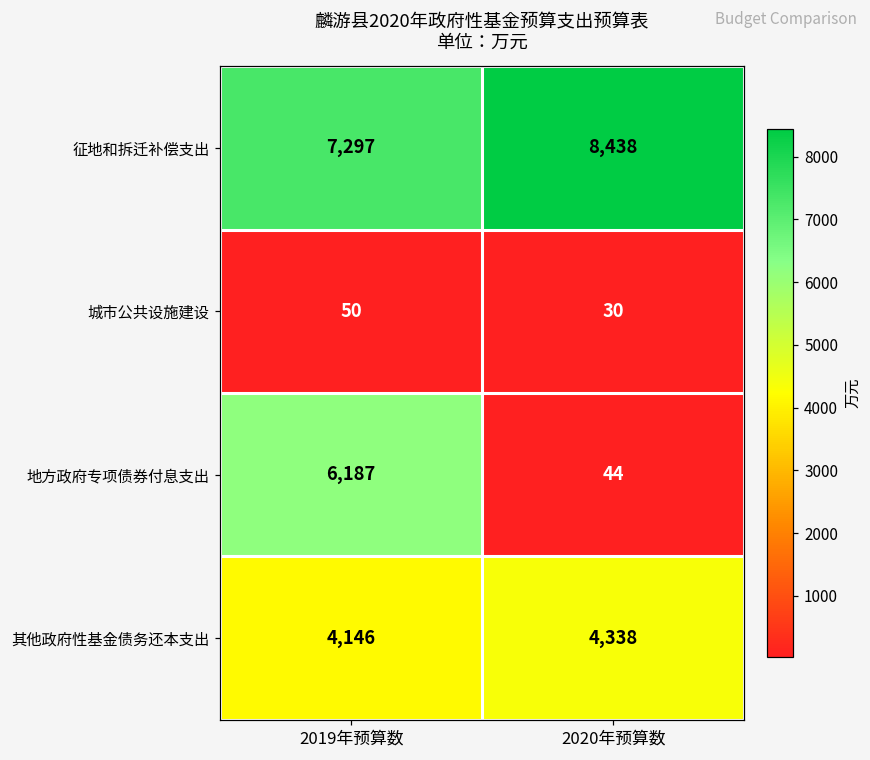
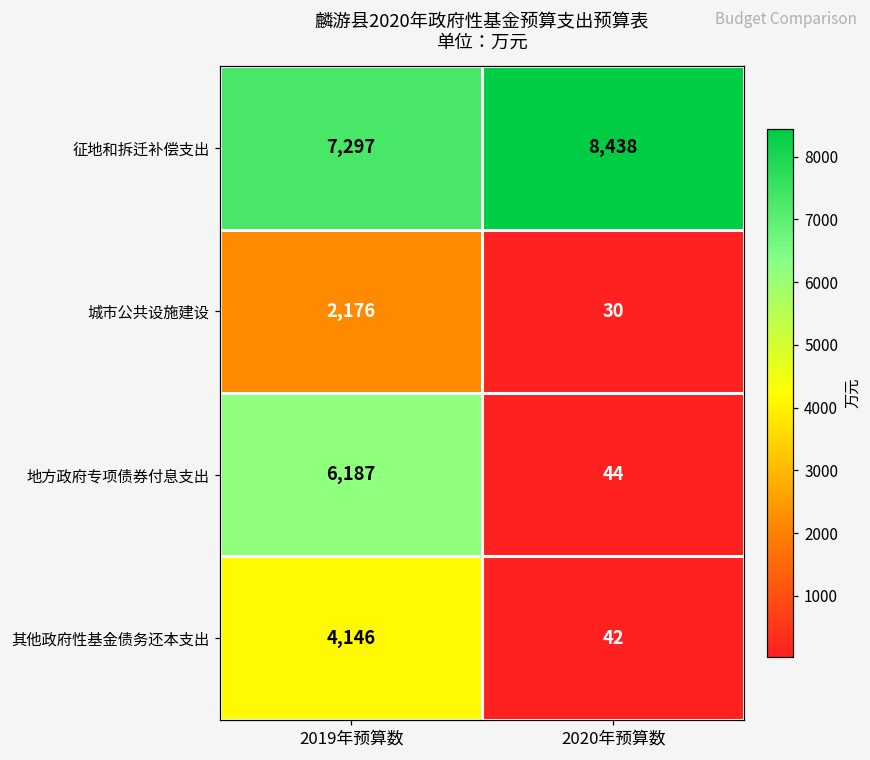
  {
    "征地和拆迁补偿支出": {
      "2019年预算数": "7,297",
      "2020年预算数": "8,438"
    },
    "城市公共设施建设": {
-     "2019年预算数": "50",
+     "2019年预算数": "2,176",
      "2020年预算数": "30"
    },
    "地方政府专项债券付息支出": {
      "2019年预算数": "6,187",
      "2020年预算数": "44"
    },
    "其他政府性基金债务还本支出": {
      "2019年预算数": "4,146",
-     "2020年预算数": "4,338"
+     "2020年预算数": "42"
    }
  }
